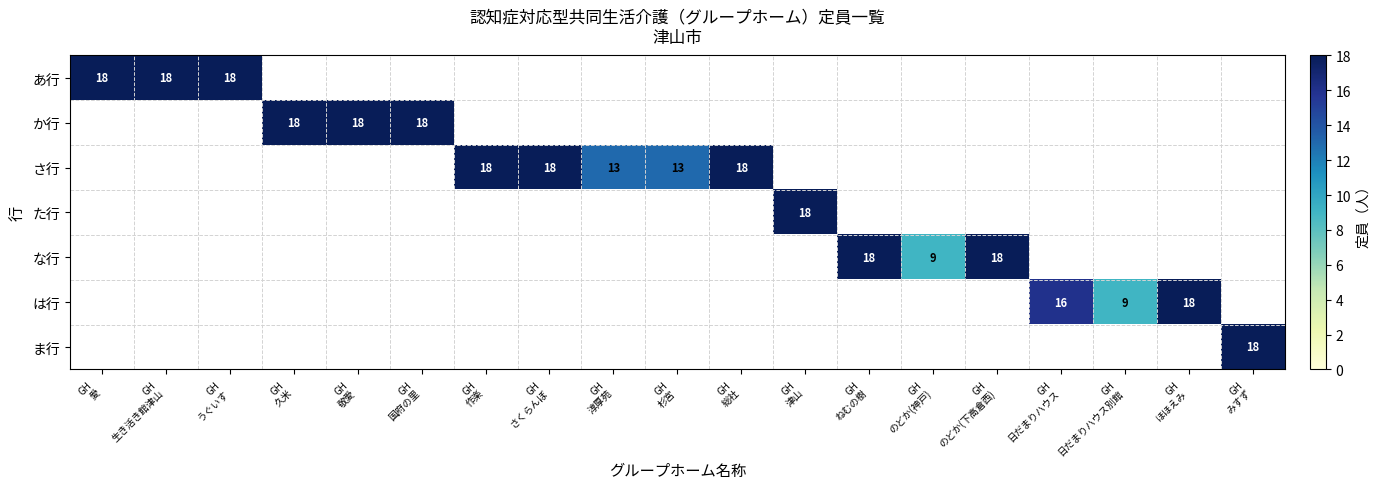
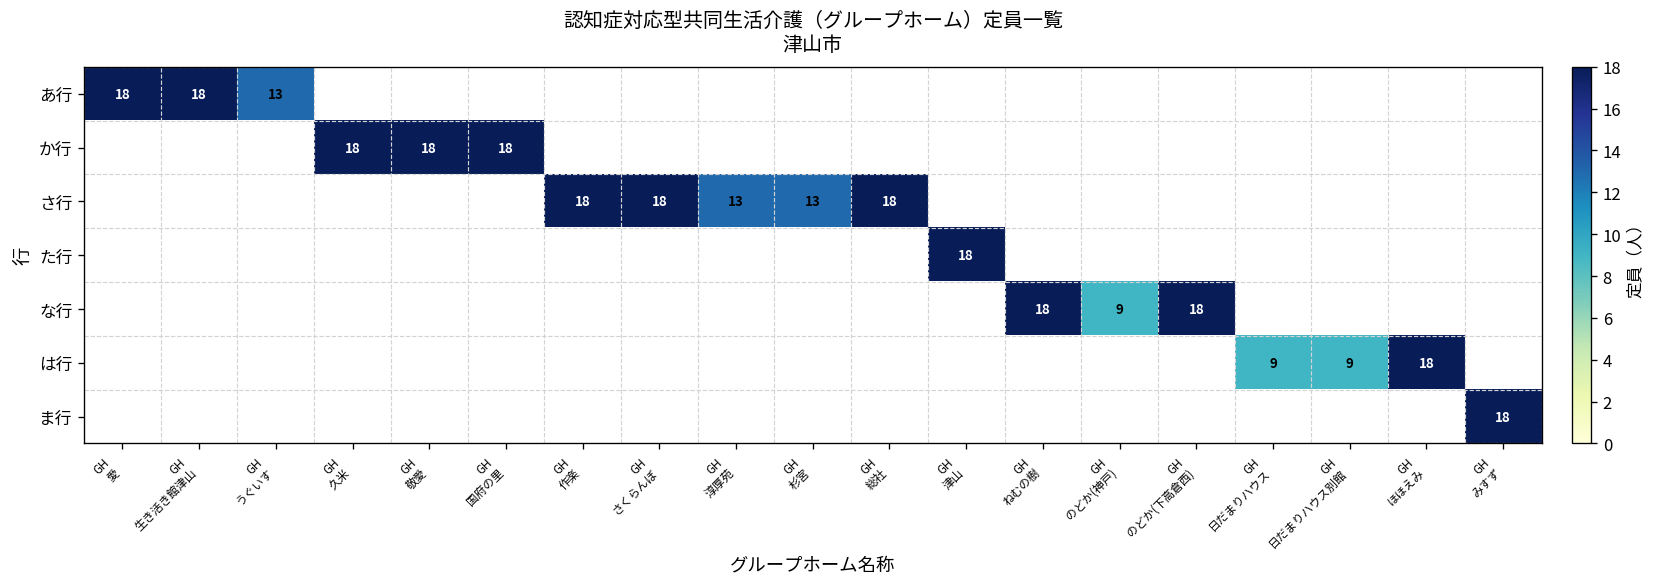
  {
    "あ行": {
      "GH 愛": 18,
      "GH 生き活き館津山": 18,
-     "GH うぐいす": 18
+     "GH うぐいす": 13
    },
    "か行": {
      "GH 久米": 18,
      "GH 敬愛": 18,
      "GH 国府の里": 18
    },
    "さ行": {
      "GH 作楽": 18,
      "GH さくらんぼ": 18,
      "GH 淳厚苑": 13,
      "GH 杉宮": 13,
      "GH 総社": 18
    },
    "た行": {
      "GH 津山": 18
    },
    "な行": {
      "GH ねむの樹": 18,
      "GH のどか(神戸)": 9,
      "GH のどか(下高倉西)": 18
    },
    "は行": {
-     "GH 日だまりハウス": 16,
+     "GH 日だまりハウス": 9,
      "GH 日だまりハウス別館": 9,
      "GH ほほえみ": 18
    },
    "ま行": {
      "GH みすず": 18
    }
  }
